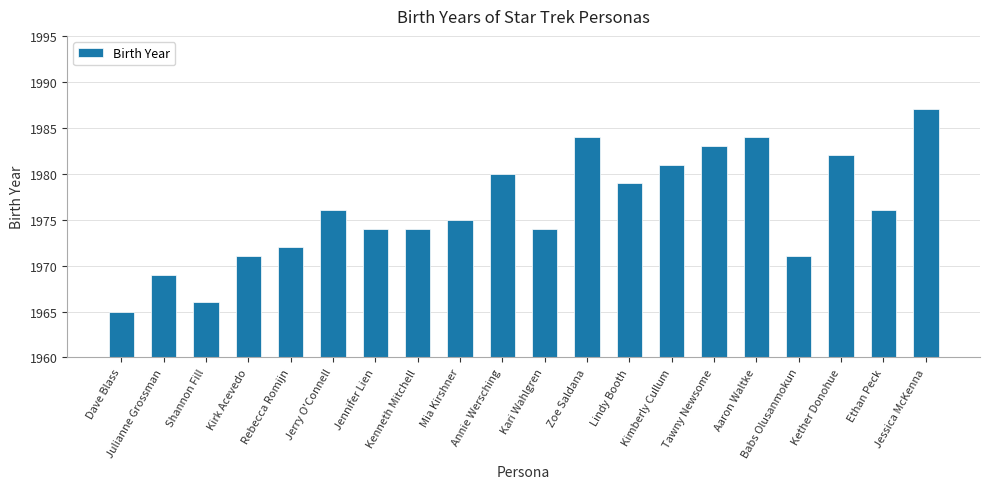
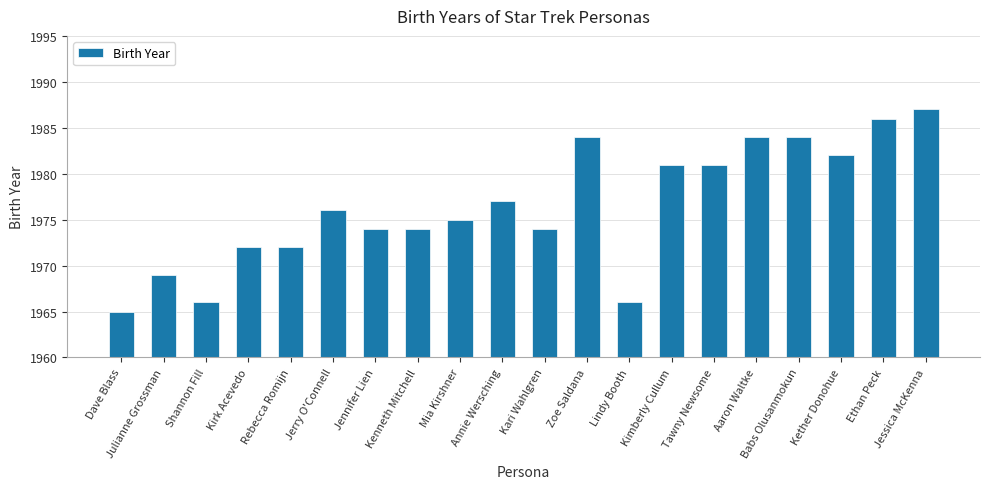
  {
    "Dave Blass": 1965,
    "Julianne Grossman": 1969,
    "Shannon Fill": 1966,
-   "Kirk Acevedo": 1971,
+   "Kirk Acevedo": 1972,
    "Rebecca Romijn": 1972,
    "Jerry O'Connell": 1976,
    "Jennifer Lien": 1974,
    "Kenneth Mitchell": 1974,
    "Mia Kirshner": 1975,
-   "Annie Wersching": 1980,
+   "Annie Wersching": 1977,
    "Kari Wahlgren": 1974,
    "Zoe Saldana": 1984,
-   "Lindy Booth": 1979,
+   "Lindy Booth": 1966,
    "Kimberly Cullum": 1981,
-   "Tawny Newsome": 1983,
+   "Tawny Newsome": 1981,
    "Aaron Waltke": 1984,
-   "Babs Olusanmokun": 1971,
+   "Babs Olusanmokun": 1984,
    "Kether Donohue": 1982,
-   "Ethan Peck": 1976,
+   "Ethan Peck": 1986,
    "Jessica McKenna": 1987
  }
